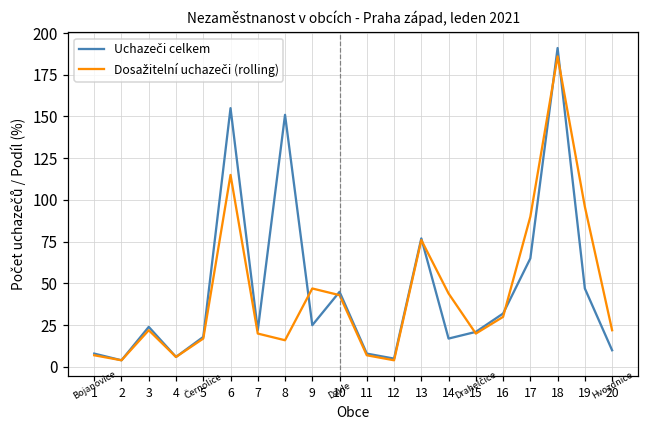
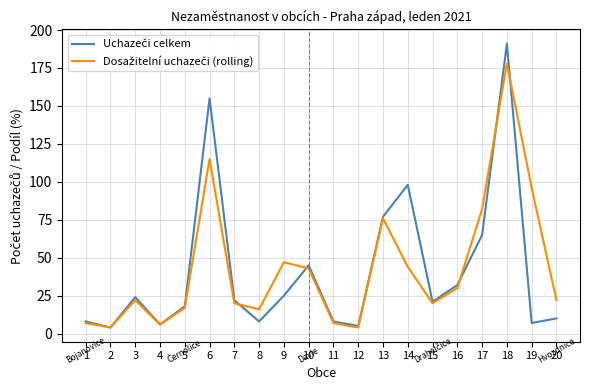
  {
    "Uchazeči celkem": {
      "3": 24,
      "6": 155,
      "7": 22,
-     "8": 151,
+     "8": 8,
      "9": 25,
      "10": 45,
-     "14": 17,
+     "14": 98,
      "16": 32,
      "17": 65,
      "18": 191,
-     "19": 47,
+     "19": 7,
      "20": 10
    },
    "Dosažitelní uchazeči (rolling)": {
      "3": 22,
      "6": 115,
      "7": 20,
      "8": 16,
      "9": 47,
      "10": 43,
      "14": 44,
      "16": 30,
-     "17": 90,
-     "18": 186,
+     "17": 82,
+     "18": 178,
      "19": 96,
      "20": 22
    }
  }
